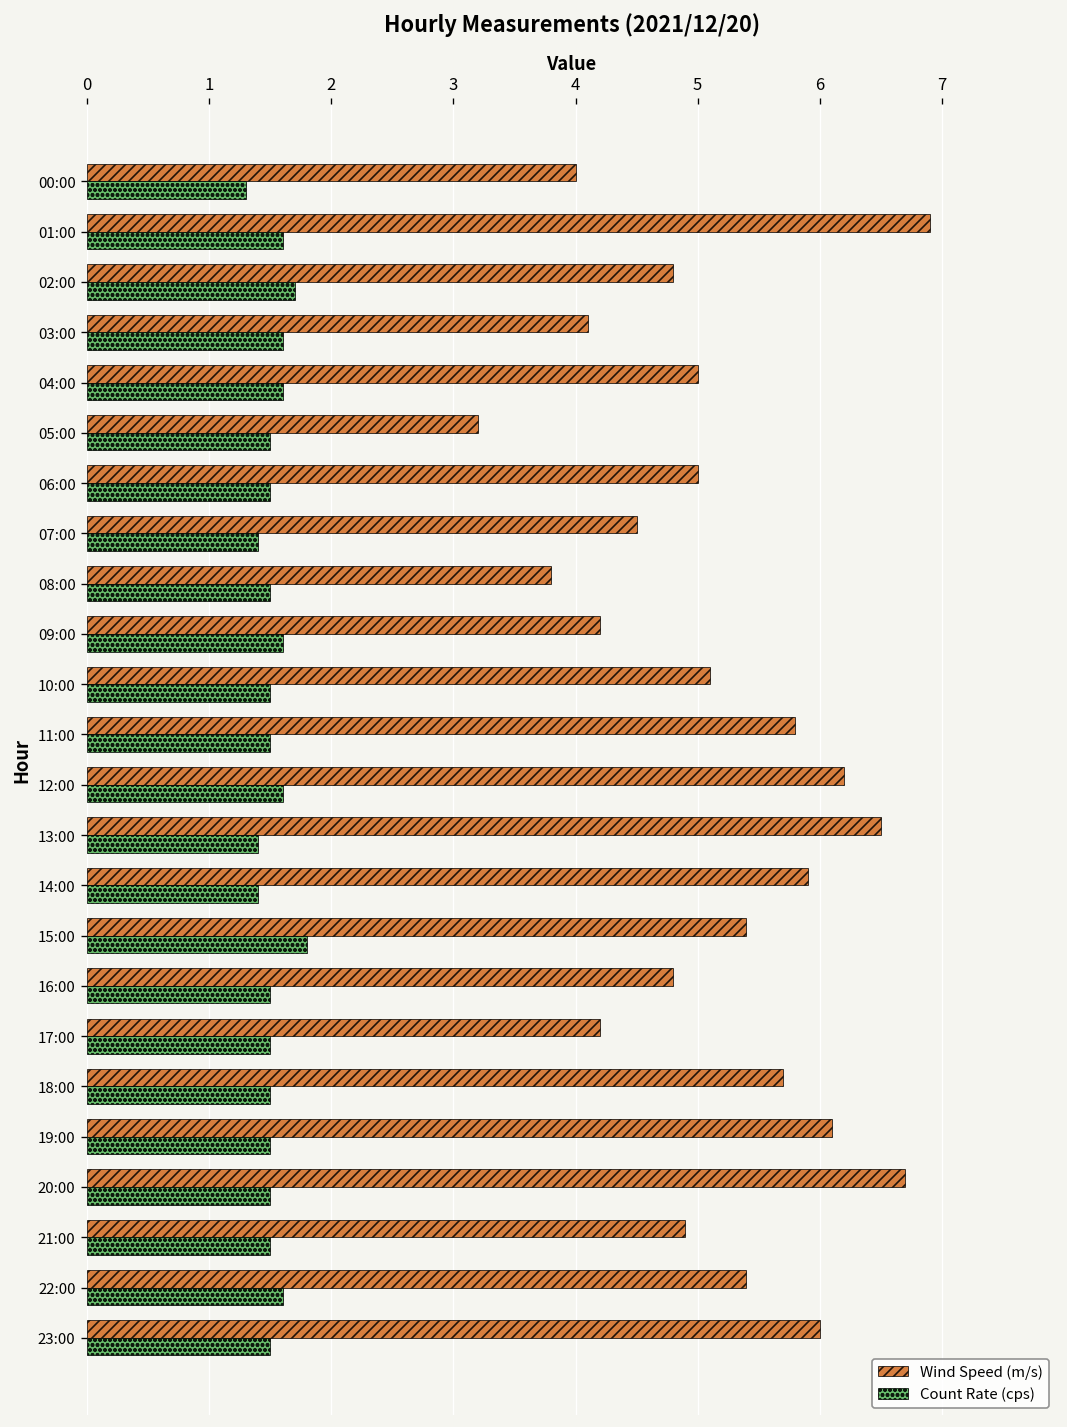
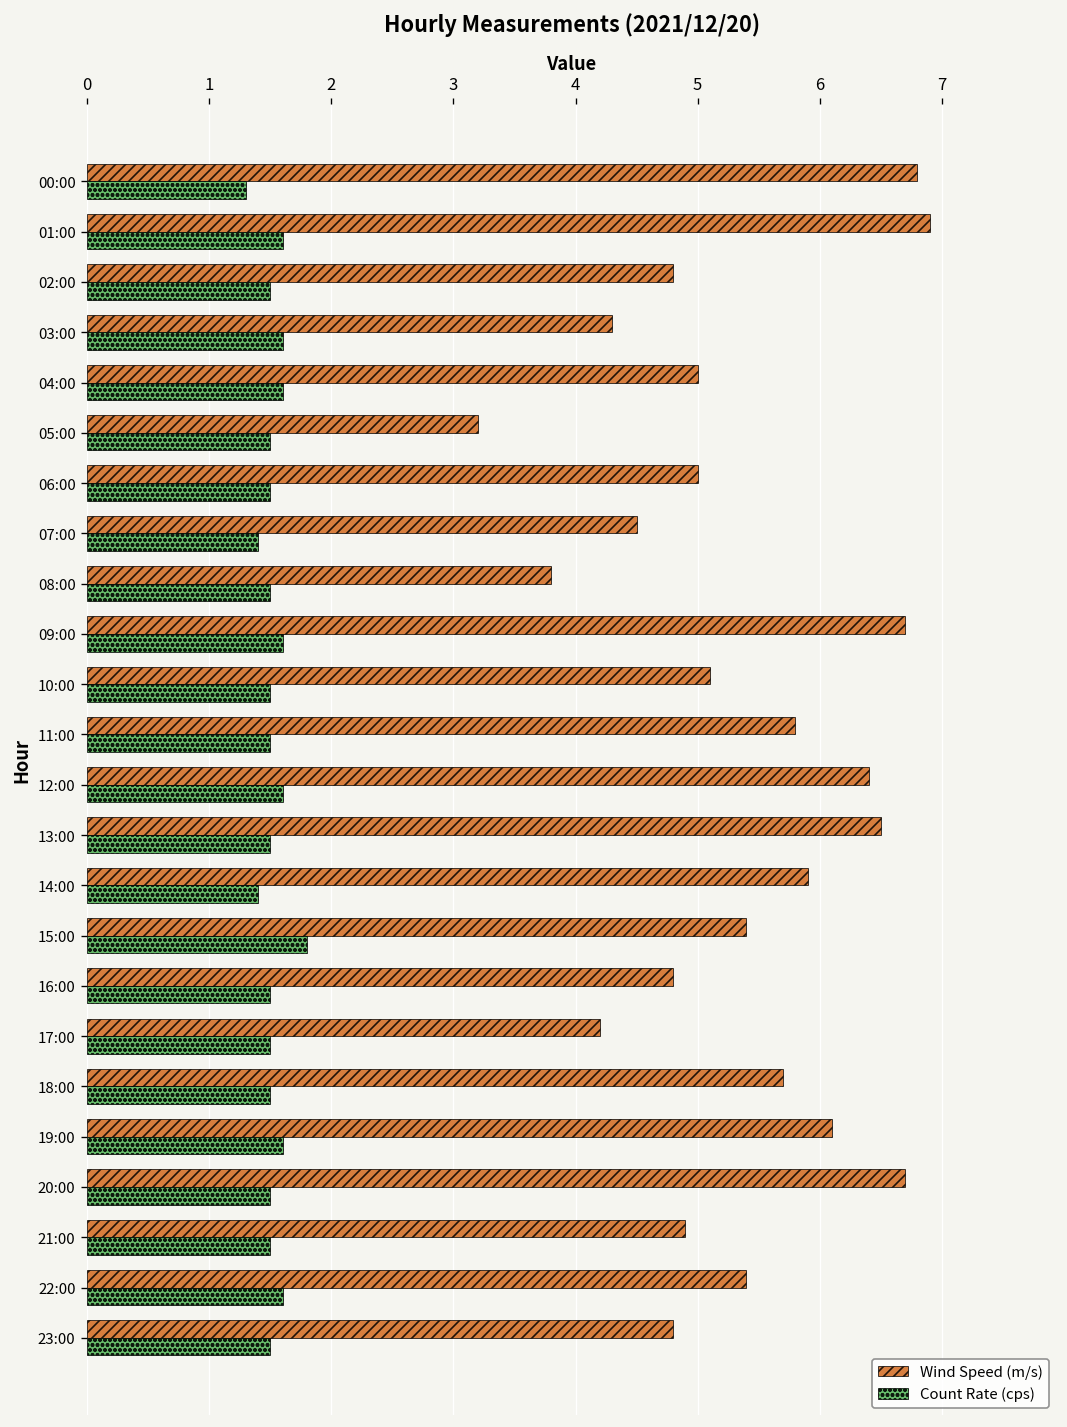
  {
    "Wind Speed (m/s)": {
-     "00:00": 4.0,
+     "00:00": 6.8,
      "01:00": 6.9,
      "02:00": 4.8,
-     "03:00": 4.1,
+     "03:00": 4.3,
      "04:00": 5.0,
      "05:00": 3.2,
      "06:00": 5.0,
      "07:00": 4.5,
      "08:00": 3.8,
-     "09:00": 4.2,
+     "09:00": 6.7,
      "10:00": 5.1,
      "11:00": 5.8,
-     "12:00": 6.2,
+     "12:00": 6.4,
      "13:00": 6.5,
      "14:00": 5.9,
      "15:00": 5.4,
      "16:00": 4.8,
      "17:00": 4.2,
      "18:00": 5.7,
      "19:00": 6.1,
      "20:00": 6.7,
      "21:00": 4.9,
      "22:00": 5.4,
-     "23:00": 6.0
+     "23:00": 4.8
    },
    "Count Rate (cps)": {
      "00:00": 1.3,
      "01:00": 1.6,
-     "02:00": 1.7,
+     "02:00": 1.5,
      "03:00": 1.6,
      "04:00": 1.6,
      "05:00": 1.5,
      "06:00": 1.5,
      "07:00": 1.4,
      "08:00": 1.5,
      "09:00": 1.6,
      "10:00": 1.5,
      "11:00": 1.5,
      "12:00": 1.6,
-     "13:00": 1.4,
+     "13:00": 1.5,
      "14:00": 1.4,
      "15:00": 1.8,
      "16:00": 1.5,
      "17:00": 1.5,
      "18:00": 1.5,
-     "19:00": 1.5,
+     "19:00": 1.6,
      "20:00": 1.5,
      "21:00": 1.5,
      "22:00": 1.6,
      "23:00": 1.5
    }
  }
